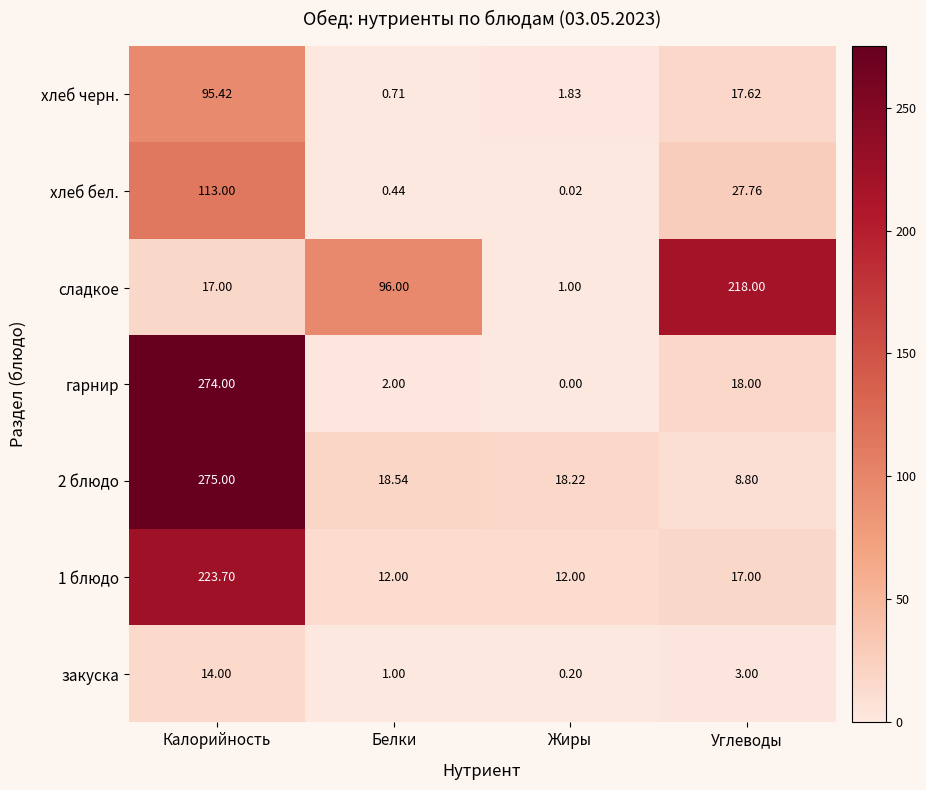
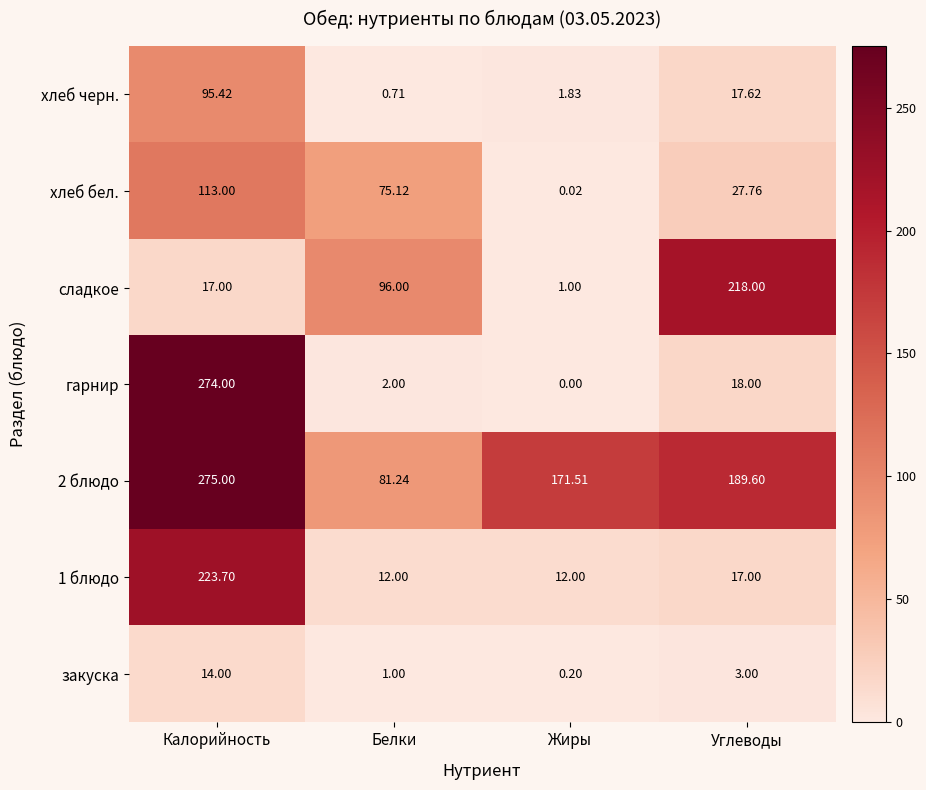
  {
    "хлеб черн.": {
      "Калорийность": 95.42,
      "Белки": 0.71,
      "Жиры": 1.83,
      "Углеводы": 17.62
    },
    "хлеб бел.": {
      "Калорийность": 113.00,
-     "Белки": 0.44,
+     "Белки": 75.12,
      "Жиры": 0.02,
      "Углеводы": 27.76
    },
    "сладкое": {
      "Калорийность": 17.00,
      "Белки": 96.00,
      "Жиры": 1.00,
      "Углеводы": 218.00
    },
    "гарнир": {
      "Калорийность": 274.00,
      "Белки": 2.00,
      "Жиры": 0.00,
      "Углеводы": 18.00
    },
    "2 блюдо": {
      "Калорийность": 275.00,
-     "Белки": 18.54,
-     "Жиры": 18.22,
-     "Углеводы": 8.80
+     "Белки": 81.24,
+     "Жиры": 171.51,
+     "Углеводы": 189.60
    },
    "1 блюдо": {
      "Калорийность": 223.70,
      "Белки": 12.00,
      "Жиры": 12.00,
      "Углеводы": 17.00
    },
    "закуска": {
      "Калорийность": 14.00,
      "Белки": 1.00,
      "Жиры": 0.20,
      "Углеводы": 3.00
    }
  }
